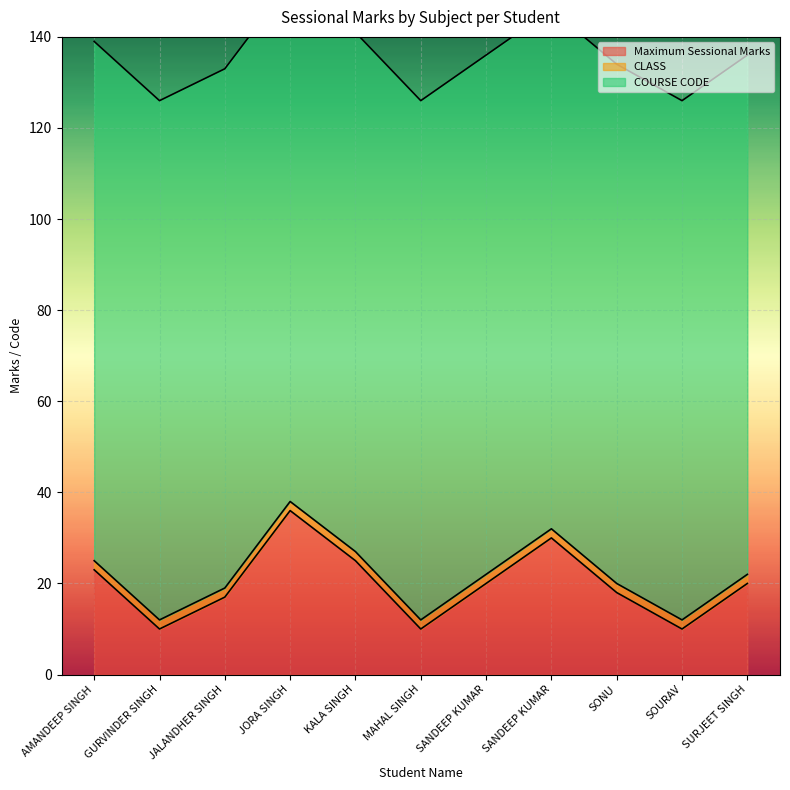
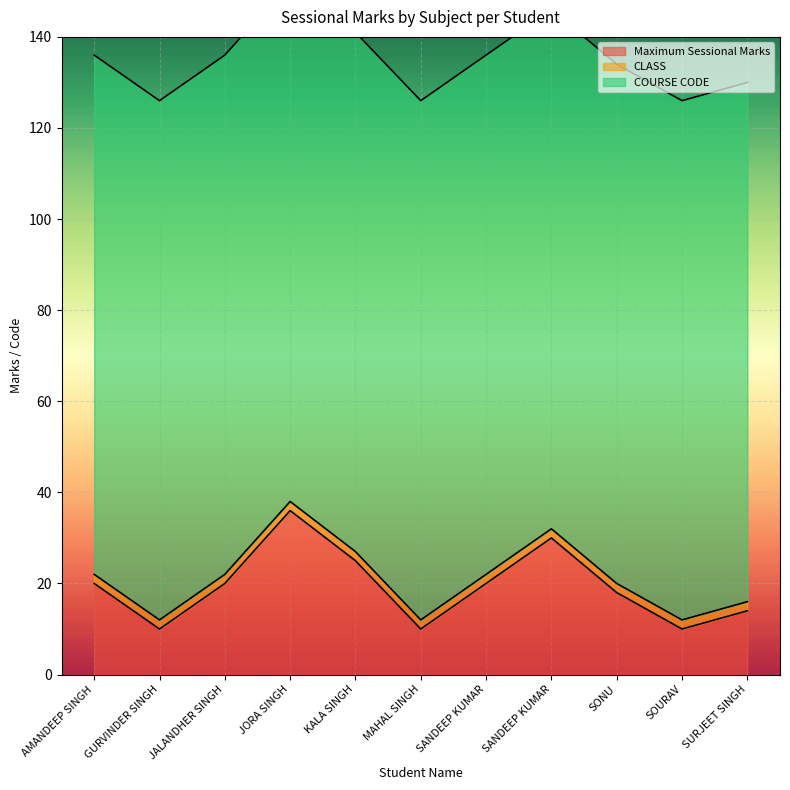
  {
    "Maximum Sessional Marks": {
-     "AMANDEEP SINGH": 23,
+     "AMANDEEP SINGH": 20,
      "GURVINDER SINGH": 10,
-     "JALANDHER SINGH": 17,
+     "JALANDHER SINGH": 20,
      "JORA SINGH": 36,
      "KALA SINGH": 25,
      "MAHAL SINGH": 10,
      "SONU": 18,
      "SOURAV": 10,
-     "SURJEET SINGH": 20
+     "SURJEET SINGH": 14
    },
    "CLASS": {
      "AMANDEEP SINGH": 2,
      "GURVINDER SINGH": 2,
      "JALANDHER SINGH": 2,
      "JORA SINGH": 2,
      "KALA SINGH": 2,
      "MAHAL SINGH": 2,
      "SONU": 2,
      "SOURAV": 2,
      "SURJEET SINGH": 2
    },
    "COURSE CODE": {
      "AMANDEEP SINGH": 114,
      "GURVINDER SINGH": 114,
      "JALANDHER SINGH": 114,
      "MAHAL SINGH": 114,
      "SOURAV": 114
    }
  }
